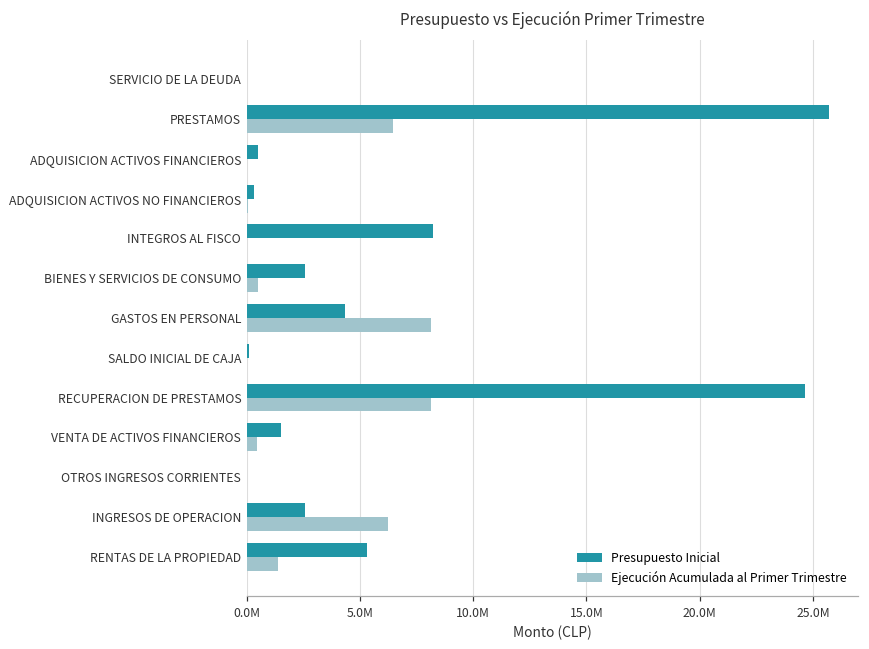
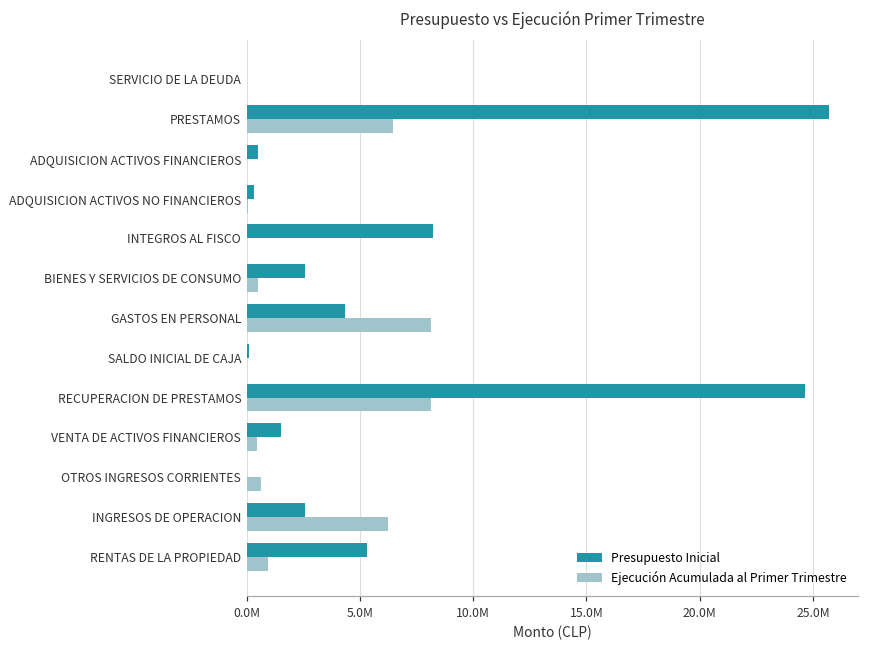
  {
    "Presupuesto Inicial": {
      "PRESTAMOS": 25700000,
      "ADQUISICION ACTIVOS FINANCIEROS": 500000,
      "ADQUISICION ACTIVOS NO FINANCIEROS": 300000,
      "INTEGROS AL FISCO": 8200000,
      "BIENES Y SERVICIOS DE CONSUMO": 2600000,
      "GASTOS EN PERSONAL": 4300000,
      "RECUPERACION DE PRESTAMOS": 24600000,
      "VENTA DE ACTIVOS FINANCIEROS": 1500000,
      "INGRESOS DE OPERACION": 2600000,
      "RENTAS DE LA PROPIEDAD": 5300000
    },
    "Ejecución Acumulada al Primer Trimestre": {
      "SERVICIO DE LA DEUDA": 0,
      "PRESTAMOS": 6400000,
      "ADQUISICION ACTIVOS FINANCIEROS": 0,
      "BIENES Y SERVICIOS DE CONSUMO": 500000,
      "GASTOS EN PERSONAL": 8100000,
      "SALDO INICIAL DE CAJA": 0,
      "RECUPERACION DE PRESTAMOS": 8200000,
      "VENTA DE ACTIVOS FINANCIEROS": 500000,
-     "OTROS INGRESOS CORRIENTES": 0,
+     "OTROS INGRESOS CORRIENTES": 700000,
      "INGRESOS DE OPERACION": 6200000,
-     "RENTAS DE LA PROPIEDAD": 1400000
+     "RENTAS DE LA PROPIEDAD": 900000
    }
  }
